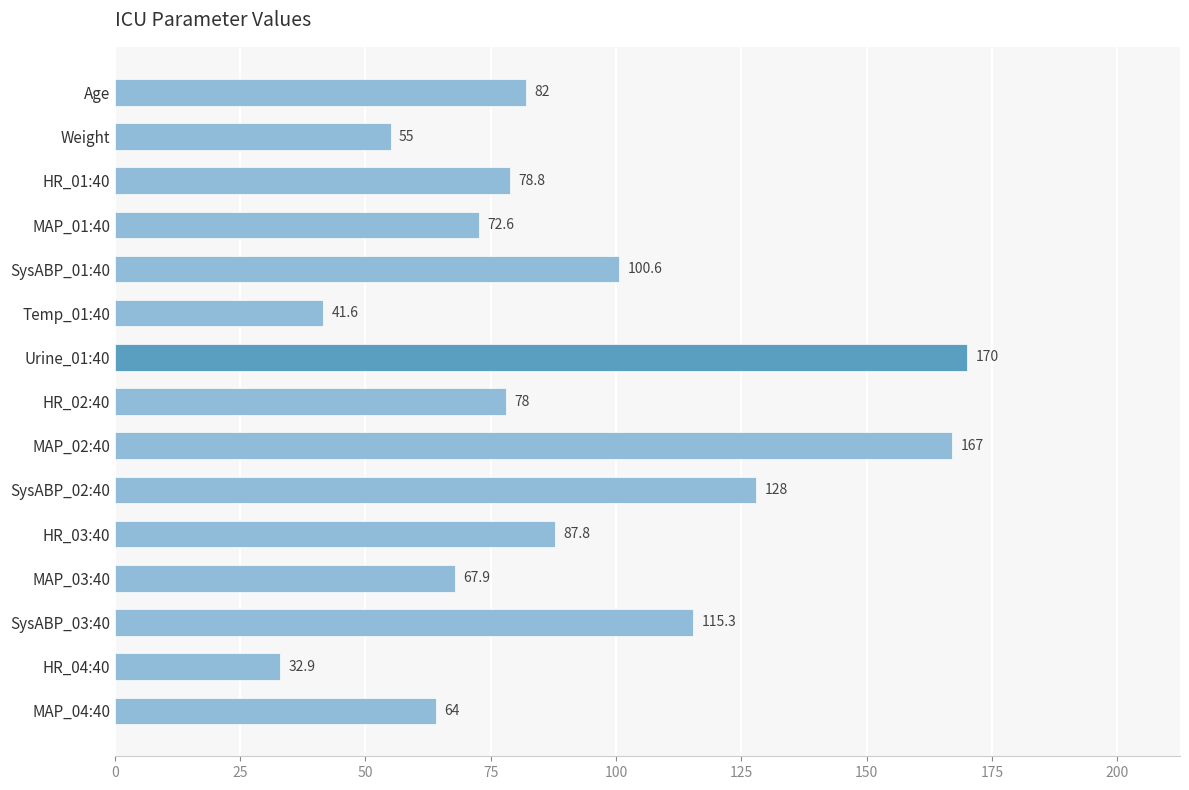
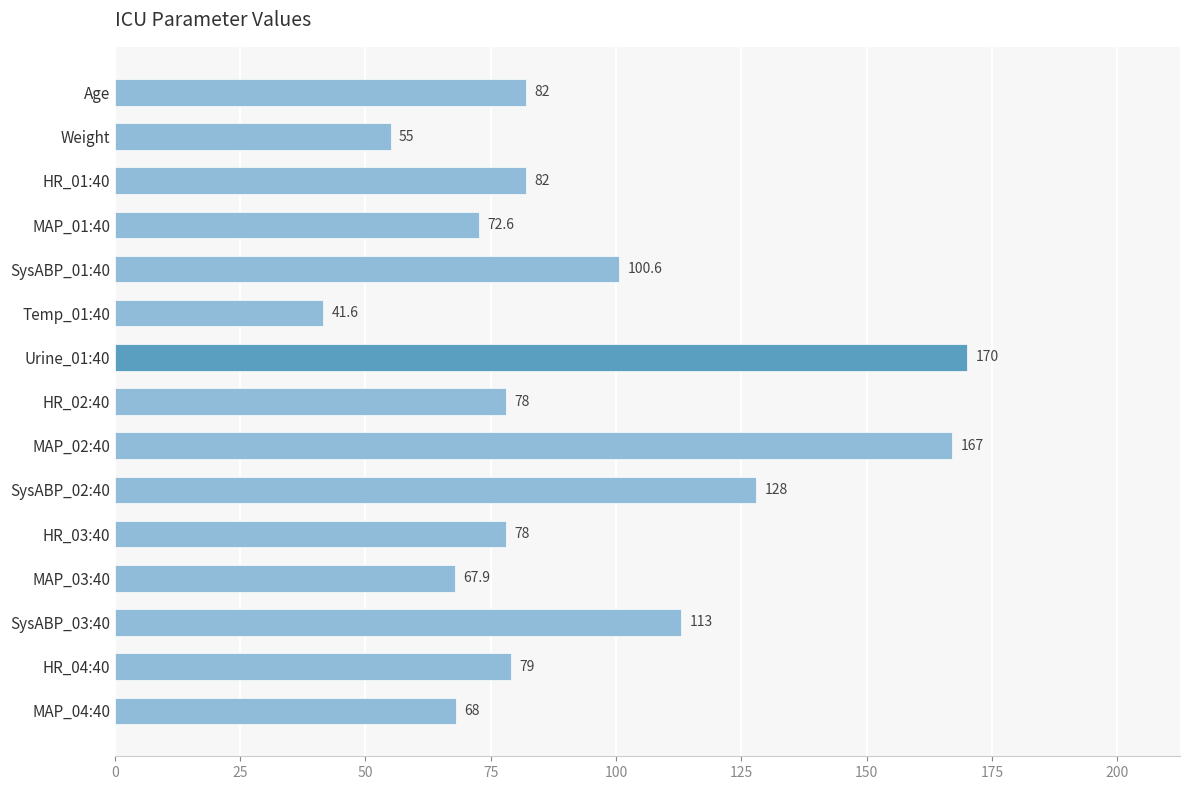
  {
    "Age": 82,
    "Weight": 55,
-   "HR_01:40": 78.8,
+   "HR_01:40": 82,
    "MAP_01:40": 72.6,
    "SysABP_01:40": 100.6,
    "Temp_01:40": 41.6,
    "Urine_01:40": 170,
    "HR_02:40": 78,
    "MAP_02:40": 167,
    "SysABP_02:40": 128,
-   "HR_03:40": 87.8,
+   "HR_03:40": 78,
    "MAP_03:40": 67.9,
-   "SysABP_03:40": 115.3,
-   "HR_04:40": 32.9,
-   "MAP_04:40": 64
+   "SysABP_03:40": 113,
+   "HR_04:40": 79,
+   "MAP_04:40": 68
  }
